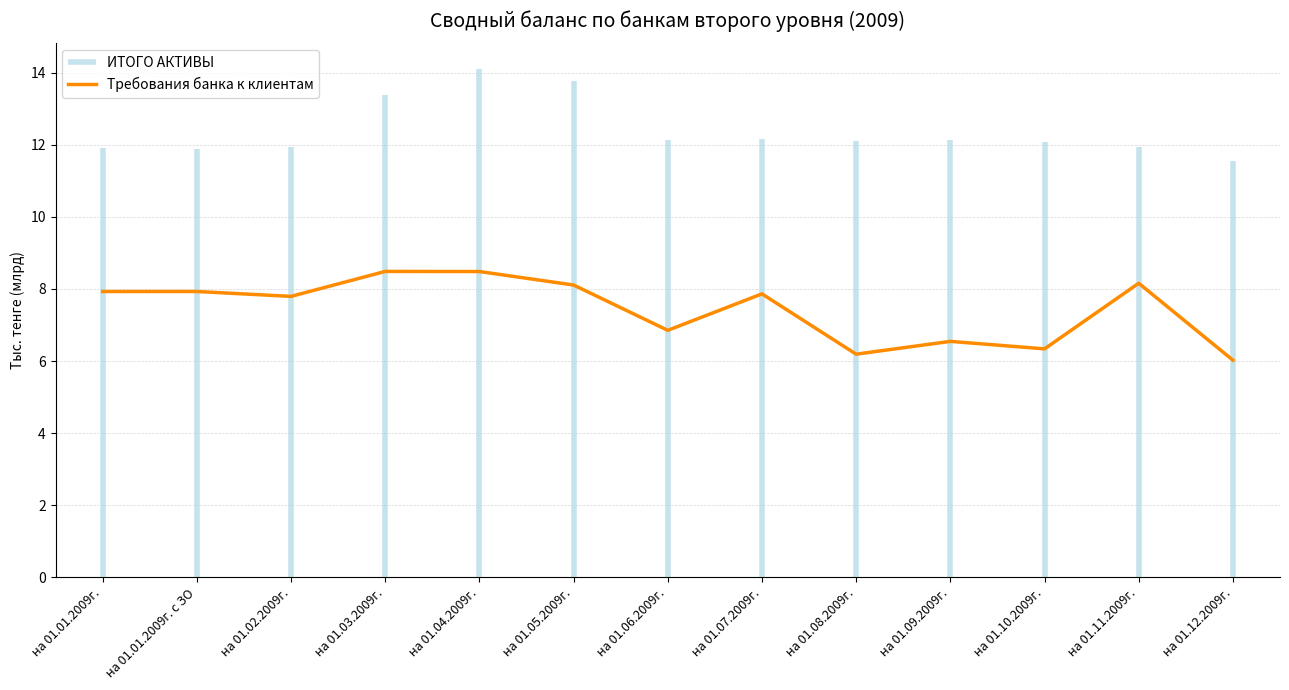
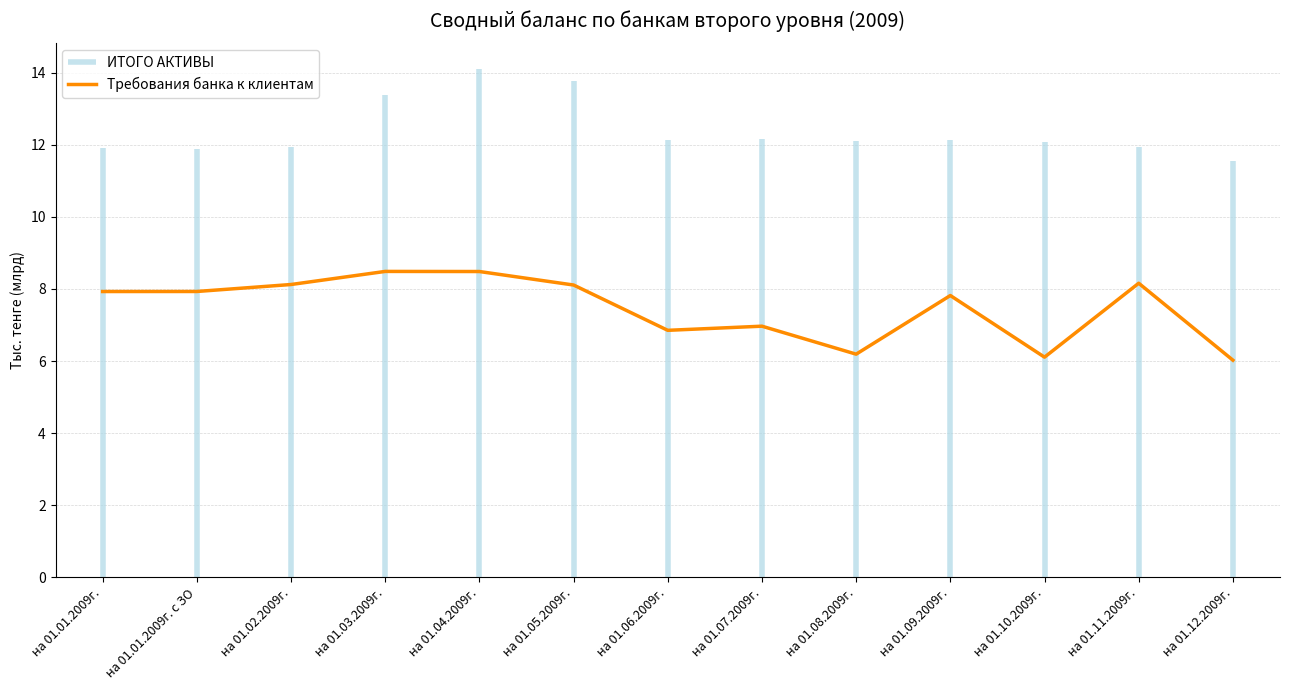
  {
    "на 01.01.2009г.": 7.9,
    "на 01.01.2009г. с ЗО": 7.9,
-   "на 01.02.2009г.": 7.8,
+   "на 01.02.2009г.": 8.1,
    "на 01.03.2009г.": 8.5,
    "на 01.04.2009г.": 8.5,
    "на 01.05.2009г.": 8.1,
    "на 01.06.2009г.": 6.9,
-   "на 01.07.2009г.": 7.9,
+   "на 01.07.2009г.": 7.0,
    "на 01.08.2009г.": 6.2,
-   "на 01.09.2009г.": 6.5,
-   "на 01.10.2009г.": 6.3,
+   "на 01.09.2009г.": 7.8,
+   "на 01.10.2009г.": 6.1,
    "на 01.11.2009г.": 8.2,
    "на 01.12.2009г.": 6.0
  }
